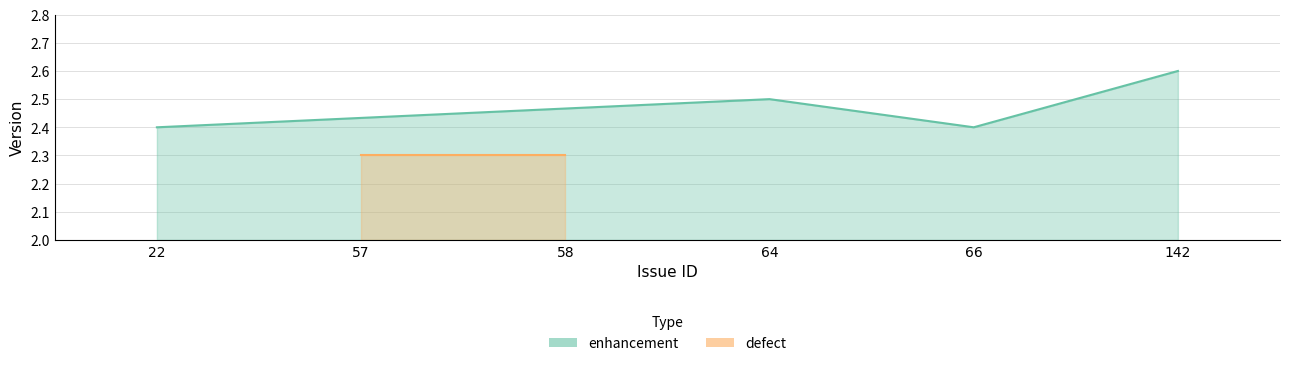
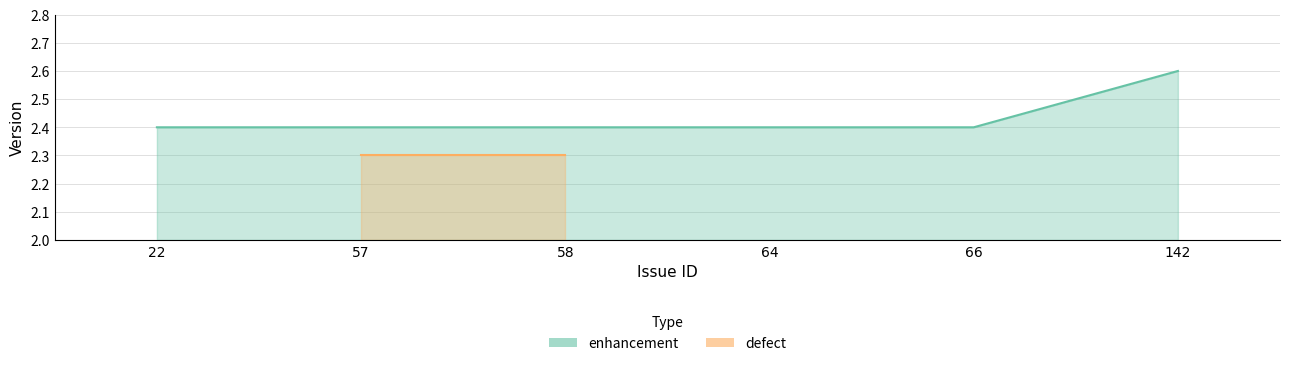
  {
    "enhancement": {
      "22": 2.4,
-     "64": 2.5,
+     "64": 2.4,
      "66": 2.4,
      "142": 2.6
    },
    "defect": {
      "57": 2.3,
      "58": 2.3
    }
  }
